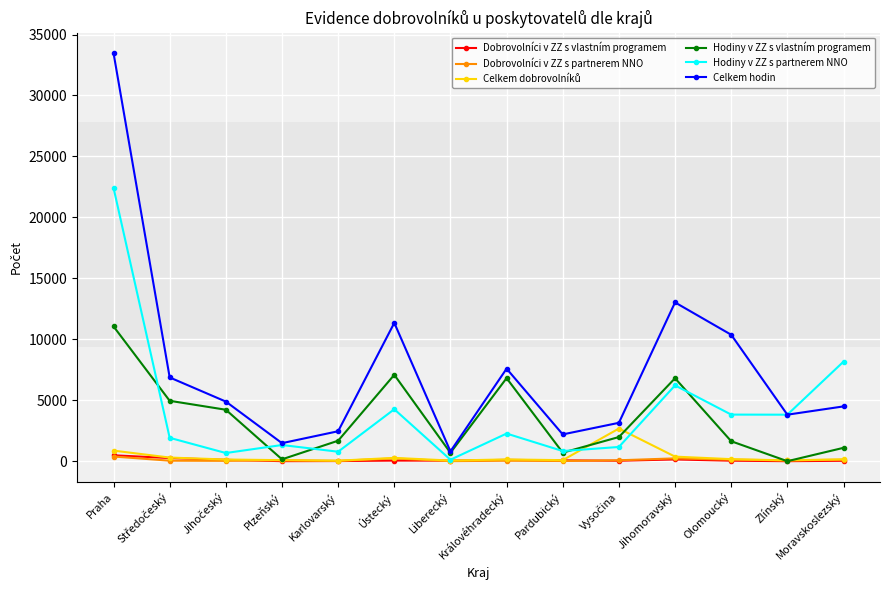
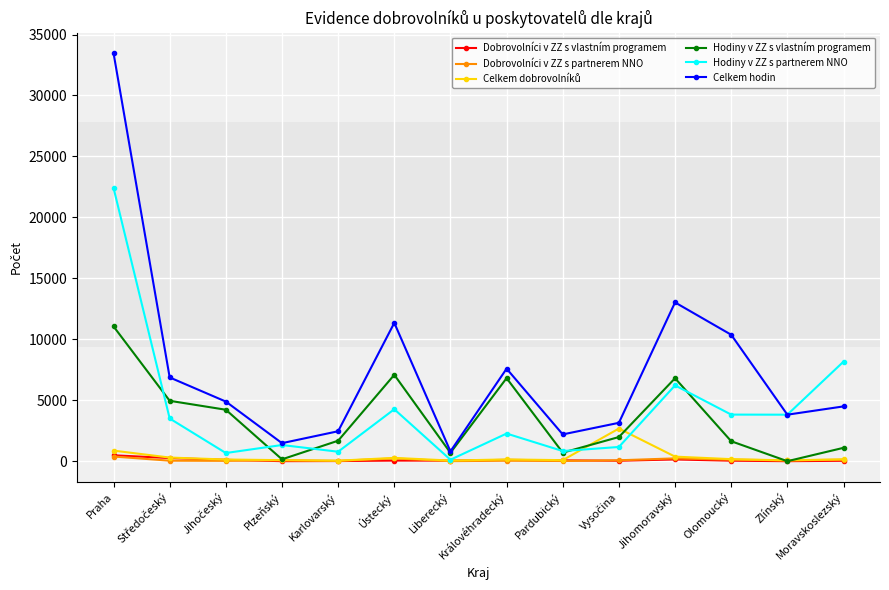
  {
    "Dobrovolníci v ZZ s partnerem NNO": {
      "Středočeský": 0
    },
    "Celkem dobrovolníků": {
      "Praha": 900,
      "Vysočina": 2700
    },
    "Hodiny v ZZ s vlastním programem": {
      "Praha": 11100,
      "Středočeský": 5000,
      "Jihočeský": 4200,
      "Karlovarský": 1700,
      "Ústecký": 7100,
      "Královéhradecký": 6800,
      "Vysočina": 2000,
      "Jihomoravský": 6800,
      "Olomoucký": 1600,
      "Moravskoslezský": 1100
    },
    "Hodiny v ZZ s partnerem NNO": {
      "Praha": 22400,
-     "Středočeský": 1900,
+     "Středočeský": 3500,
      "Jihočeský": 700,
      "Karlovarský": 800,
      "Ústecký": 4300,
      "Královéhradecký": 2300,
      "Vysočina": 1200,
      "Jihomoravský": 6200,
      "Olomoucký": 3800,
      "Moravskoslezský": 8200
    },
    "Celkem hodin": {
      "Praha": 33500,
      "Středočeský": 6900,
      "Jihočeský": 4900,
      "Karlovarský": 2500,
      "Ústecký": 11300,
      "Královéhradecký": 7600,
      "Pardubický": 2200,
      "Vysočina": 3100,
      "Jihomoravský": 13000,
      "Olomoucký": 10400,
      "Moravskoslezský": 4500
    }
  }
